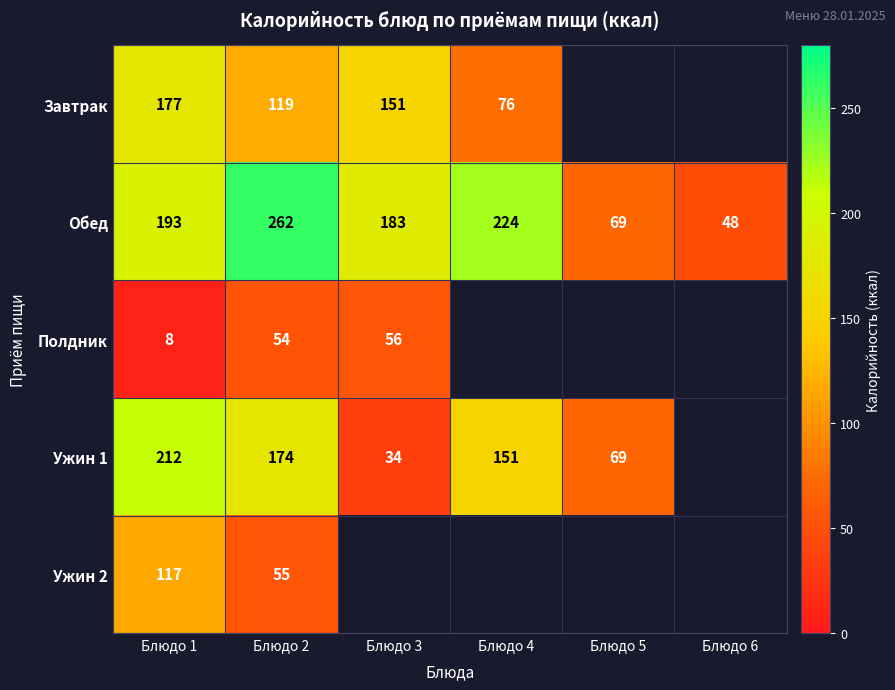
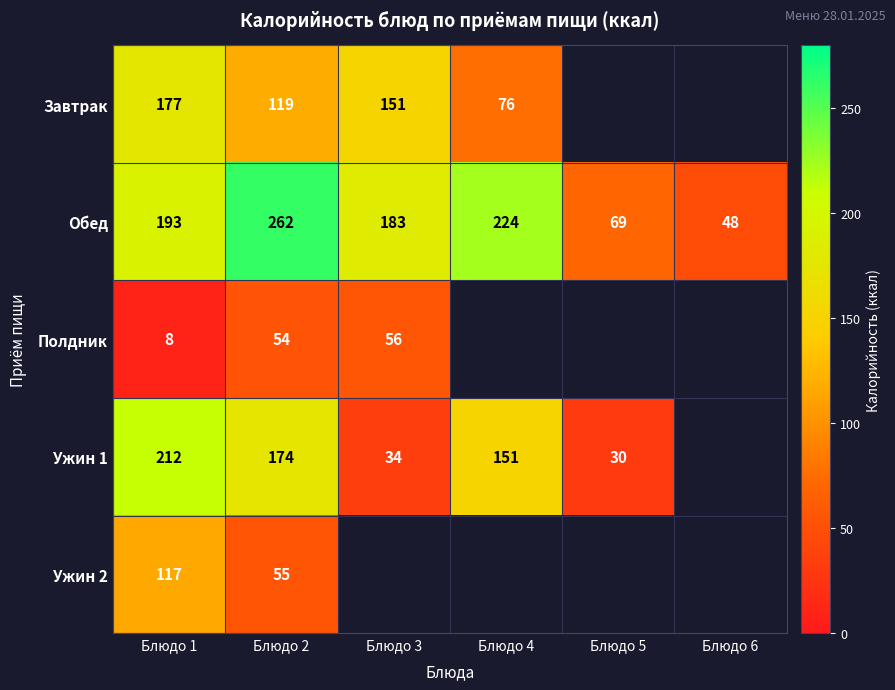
  {
    "Завтрак": {
      "Блюдо 1": 177,
      "Блюдо 2": 119,
      "Блюдо 3": 151,
      "Блюдо 4": 76
    },
    "Обед": {
      "Блюдо 1": 193,
      "Блюдо 2": 262,
      "Блюдо 3": 183,
      "Блюдо 4": 224,
      "Блюдо 5": 69,
      "Блюдо 6": 48
    },
    "Полдник": {
      "Блюдо 1": 8,
      "Блюдо 2": 54,
      "Блюдо 3": 56
    },
    "Ужин 1": {
      "Блюдо 1": 212,
      "Блюдо 2": 174,
      "Блюдо 3": 34,
      "Блюдо 4": 151,
-     "Блюдо 5": 69
+     "Блюдо 5": 30
    },
    "Ужин 2": {
      "Блюдо 1": 117,
      "Блюдо 2": 55
    }
  }
